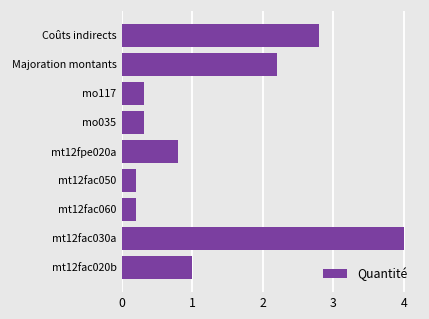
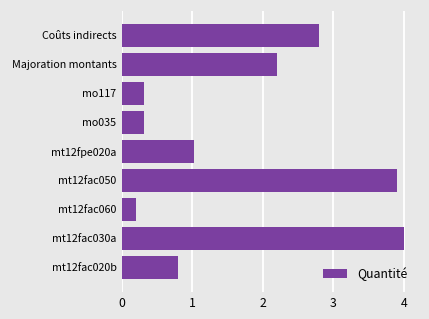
  {
    "Coûts indirects": 2.8,
    "Majoration montants": 2.2,
    "mo117": 0.3,
    "mo035": 0.3,
-   "mt12fpe020a": 0.8,
-   "mt12fac050": 0.2,
+   "mt12fpe020a": 1.0,
+   "mt12fac050": 3.9,
    "mt12fac060": 0.2,
    "mt12fac030a": 4.0,
-   "mt12fac020b": 1.0
+   "mt12fac020b": 0.8
  }
